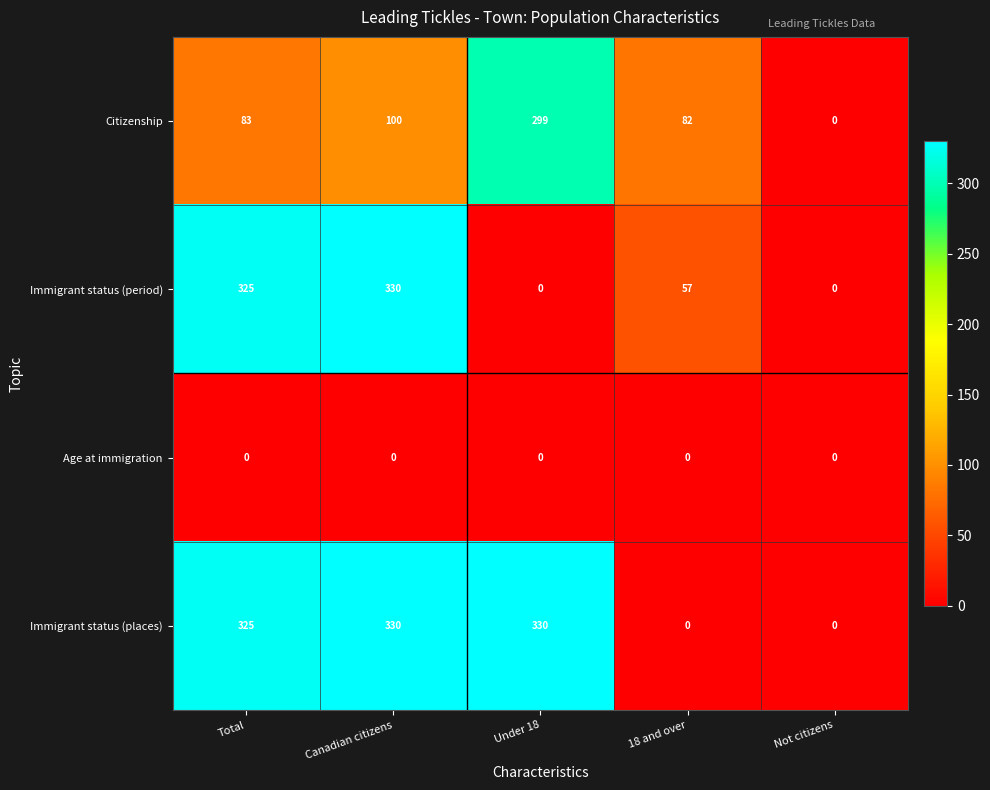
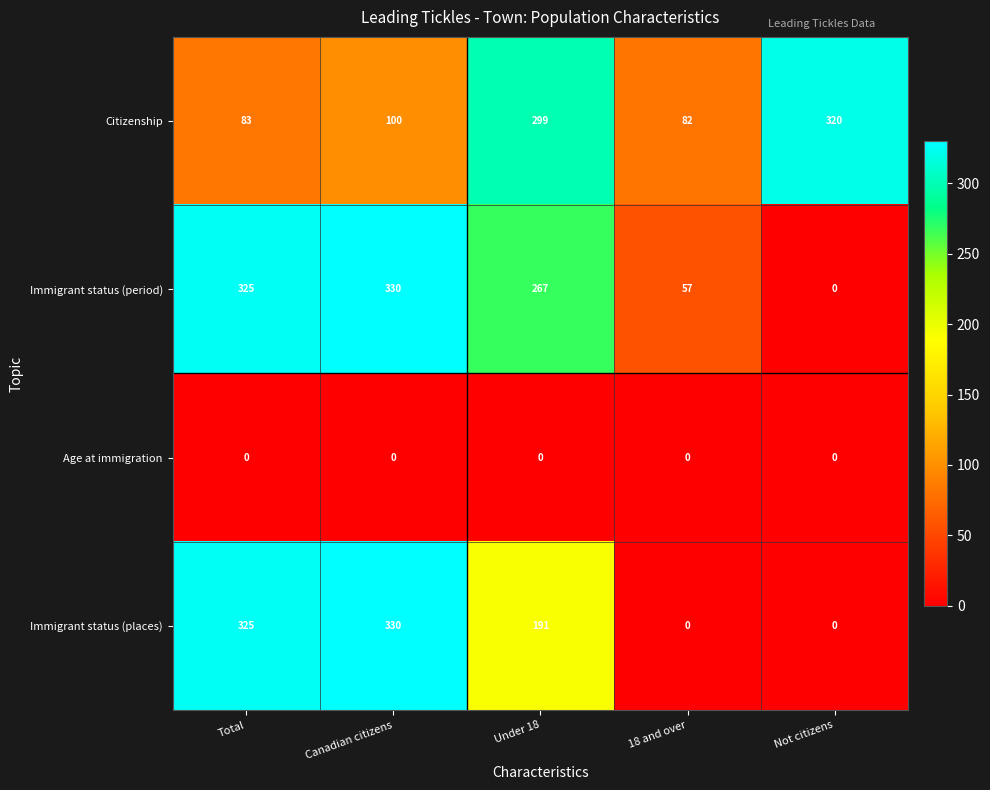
  {
    "Citizenship": {
      "Total": 83,
      "Canadian citizens": 100,
      "Under 18": 299,
      "18 and over": 82,
-     "Not citizens": 0
+     "Not citizens": 320
    },
    "Immigrant status (period)": {
      "Total": 325,
      "Canadian citizens": 330,
-     "Under 18": 0,
+     "Under 18": 267,
      "18 and over": 57,
      "Not citizens": 0
    },
    "Age at immigration": {
      "Total": 0,
      "Canadian citizens": 0,
      "Under 18": 0,
      "18 and over": 0,
      "Not citizens": 0
    },
    "Immigrant status (places)": {
      "Total": 325,
      "Canadian citizens": 330,
-     "Under 18": 330,
+     "Under 18": 191,
      "18 and over": 0,
      "Not citizens": 0
    }
  }
